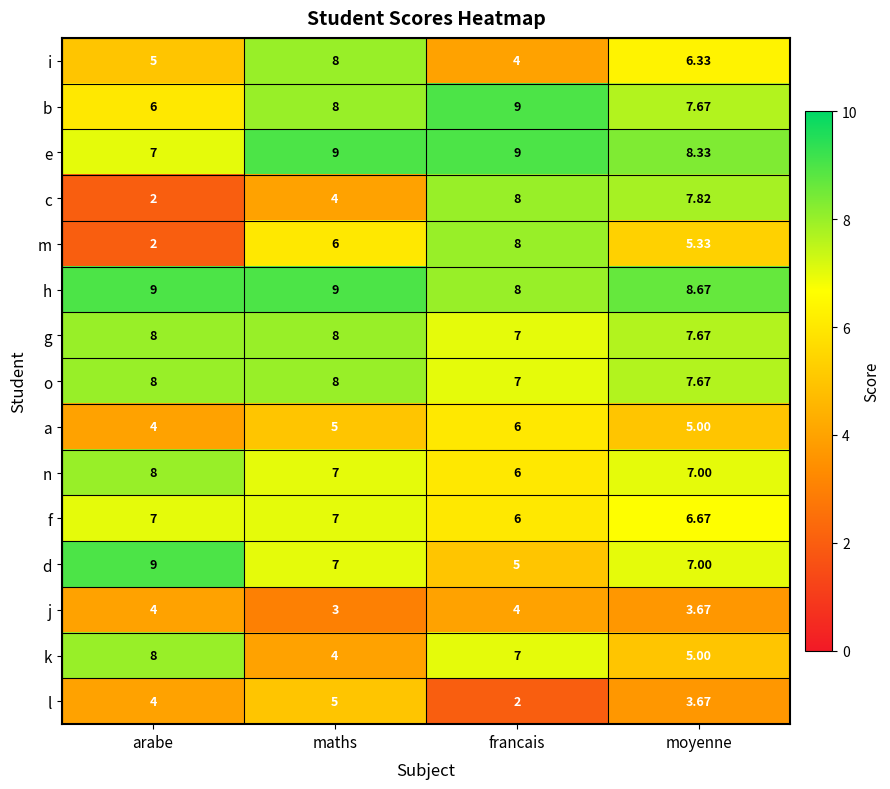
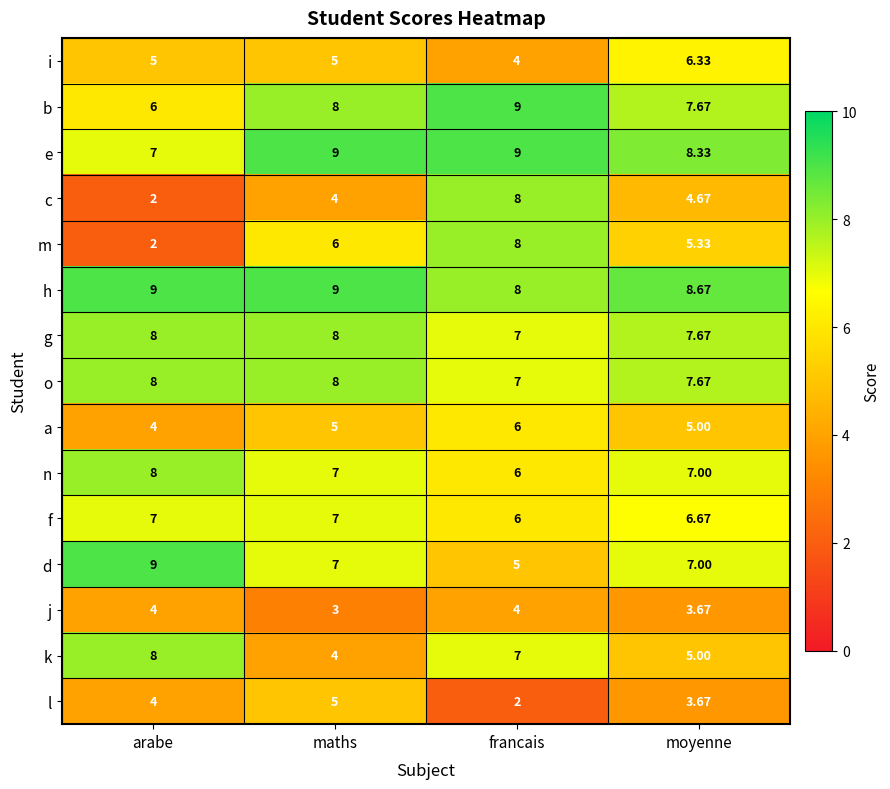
  {
    "i": {
      "arabe": 5,
-     "maths": 8,
+     "maths": 5,
      "francais": 4,
      "moyenne": 6.33
    },
    "b": {
      "arabe": 6,
      "maths": 8,
      "francais": 9,
      "moyenne": 7.67
    },
    "e": {
      "arabe": 7,
      "maths": 9,
      "francais": 9,
      "moyenne": 8.33
    },
    "c": {
      "arabe": 2,
      "maths": 4,
      "francais": 8,
-     "moyenne": 7.82
+     "moyenne": 4.67
    },
    "m": {
      "arabe": 2,
      "maths": 6,
      "francais": 8,
      "moyenne": 5.33
    },
    "h": {
      "arabe": 9,
      "maths": 9,
      "francais": 8,
      "moyenne": 8.67
    },
    "g": {
      "arabe": 8,
      "maths": 8,
      "francais": 7,
      "moyenne": 7.67
    },
    "o": {
      "arabe": 8,
      "maths": 8,
      "francais": 7,
      "moyenne": 7.67
    },
    "a": {
      "arabe": 4,
      "maths": 5,
      "francais": 6,
      "moyenne": 5.00
    },
    "n": {
      "arabe": 8,
      "maths": 7,
      "francais": 6,
      "moyenne": 7.00
    },
    "f": {
      "arabe": 7,
      "maths": 7,
      "francais": 6,
      "moyenne": 6.67
    },
    "d": {
      "arabe": 9,
      "maths": 7,
      "francais": 5,
      "moyenne": 7.00
    },
    "j": {
      "arabe": 4,
      "maths": 3,
      "francais": 4,
      "moyenne": 3.67
    },
    "k": {
      "arabe": 8,
      "maths": 4,
      "francais": 7,
      "moyenne": 5.00
    },
    "l": {
      "arabe": 4,
      "maths": 5,
      "francais": 2,
      "moyenne": 3.67
    }
  }
